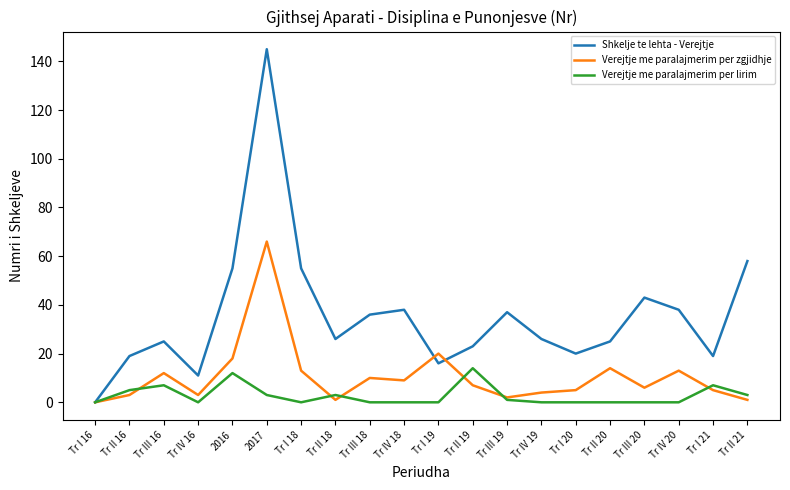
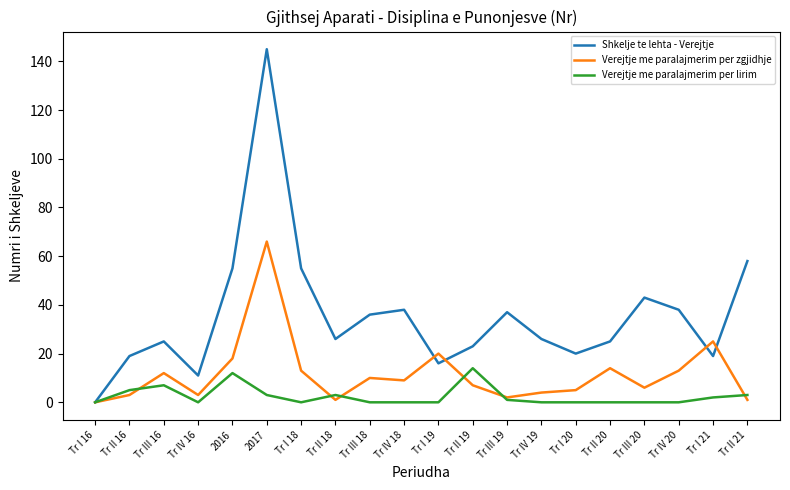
  {
    "Shkelje te lehta - Verejtje": {
      "Tr II 16": 19,
      "Tr III 16": 25,
      "Tr IV 16": 11,
      "2016": 55,
      "2017": 145,
      "Tr I 18": 55,
      "Tr II 18": 26,
      "Tr III 18": 36,
      "Tr IV 18": 38,
      "Tr I 19": 16,
      "Tr II 19": 23,
      "Tr III 19": 37,
      "Tr IV 19": 26,
      "Tr I 20": 20,
      "Tr II 20": 25,
      "Tr III 20": 43,
      "Tr IV 20": 38,
      "Tr I 21": 19,
      "Tr II 21": 58
    },
    "Verejtje me paralajmerim per zgjidhje": {
      "Tr II 16": 3,
      "Tr III 16": 12,
      "Tr IV 16": 3,
      "2016": 18,
      "2017": 66,
      "Tr I 18": 13,
      "Tr II 18": 1,
      "Tr III 18": 10,
      "Tr IV 18": 9,
      "Tr I 19": 20,
      "Tr II 19": 7,
      "Tr IV 19": 4,
      "Tr I 20": 5,
      "Tr II 20": 14,
      "Tr III 20": 6,
      "Tr IV 20": 13,
-     "Tr I 21": 5,
+     "Tr I 21": 25,
      "Tr II 21": 1
    },
    "Verejtje me paralajmerim per lirim": {
      "Tr II 16": 5,
      "Tr III 16": 7,
      "Tr IV 16": 0,
      "2016": 12,
      "2017": 3,
      "Tr I 18": 0,
      "Tr II 18": 3,
      "Tr III 18": 0,
      "Tr IV 18": 0,
      "Tr I 19": 0,
      "Tr II 19": 14,
      "Tr IV 19": 0,
      "Tr I 20": 0,
      "Tr II 20": 0,
      "Tr III 20": 0,
      "Tr IV 20": 0,
-     "Tr I 21": 7,
+     "Tr I 21": 2,
      "Tr II 21": 3
    }
  }
